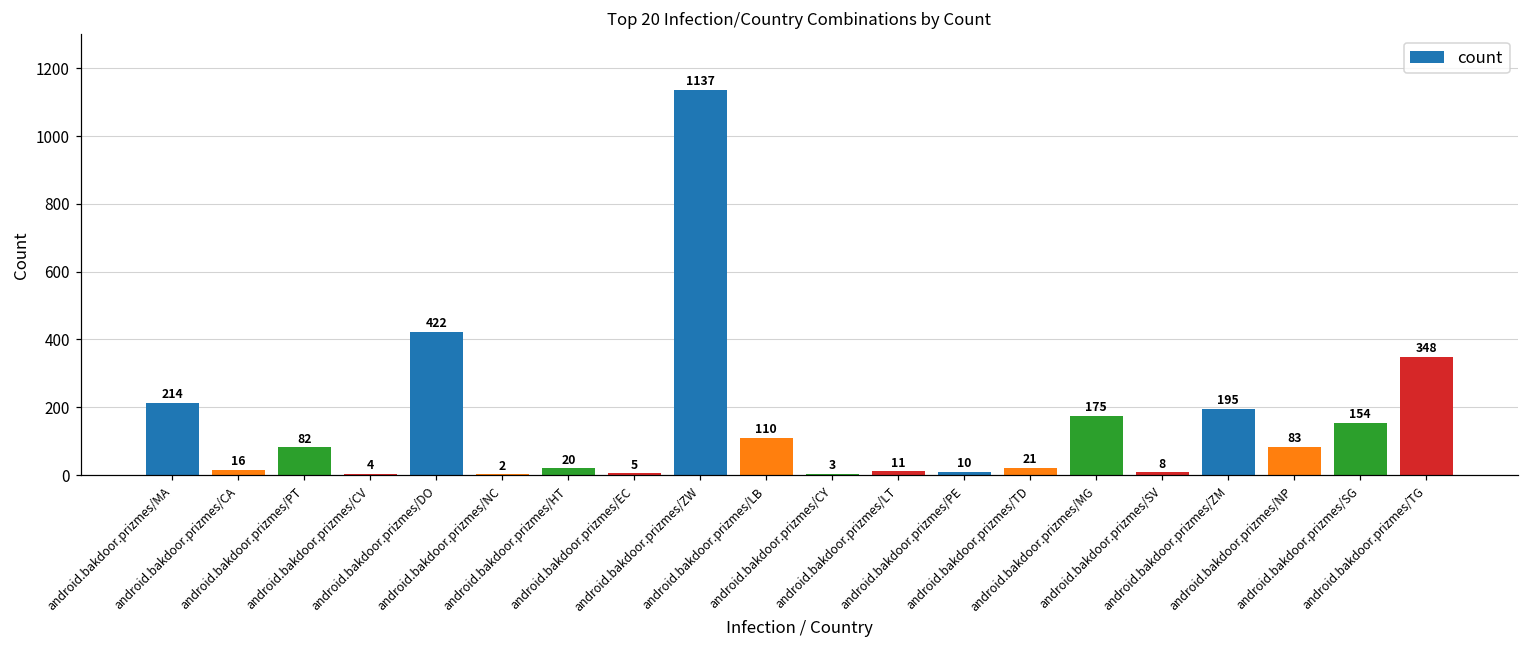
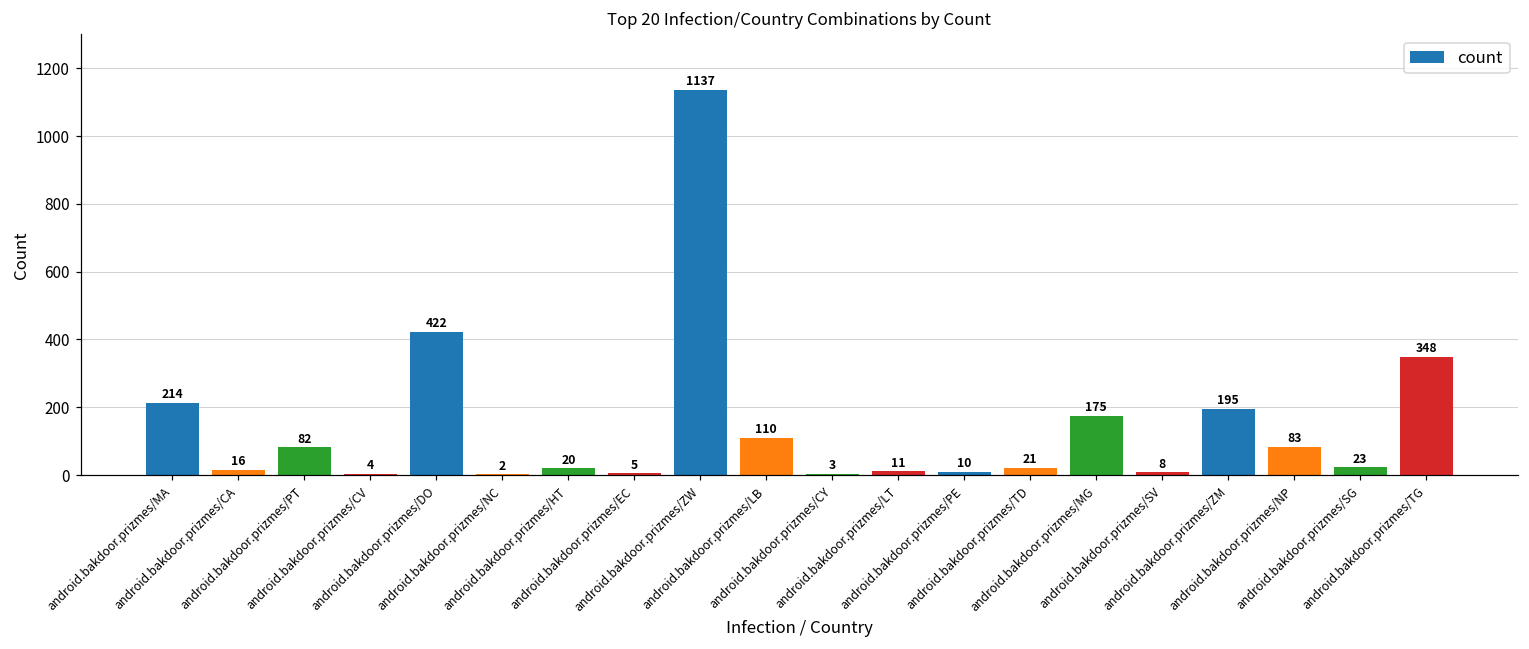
  {
    "android.bakdoor.prizmes/MA": 214,
    "android.bakdoor.prizmes/CA": 16,
    "android.bakdoor.prizmes/PT": 82,
    "android.bakdoor.prizmes/CV": 4,
    "android.bakdoor.prizmes/DO": 422,
    "android.bakdoor.prizmes/NC": 2,
    "android.bakdoor.prizmes/HT": 20,
    "android.bakdoor.prizmes/EC": 5,
    "android.bakdoor.prizmes/ZW": 1137,
    "android.bakdoor.prizmes/LB": 110,
    "android.bakdoor.prizmes/CY": 3,
    "android.bakdoor.prizmes/LT": 11,
    "android.bakdoor.prizmes/PE": 10,
    "android.bakdoor.prizmes/TD": 21,
    "android.bakdoor.prizmes/MG": 175,
    "android.bakdoor.prizmes/SV": 8,
    "android.bakdoor.prizmes/ZM": 195,
    "android.bakdoor.prizmes/NP": 83,
-   "android.bakdoor.prizmes/SG": 154,
+   "android.bakdoor.prizmes/SG": 23,
    "android.bakdoor.prizmes/TG": 348
  }
